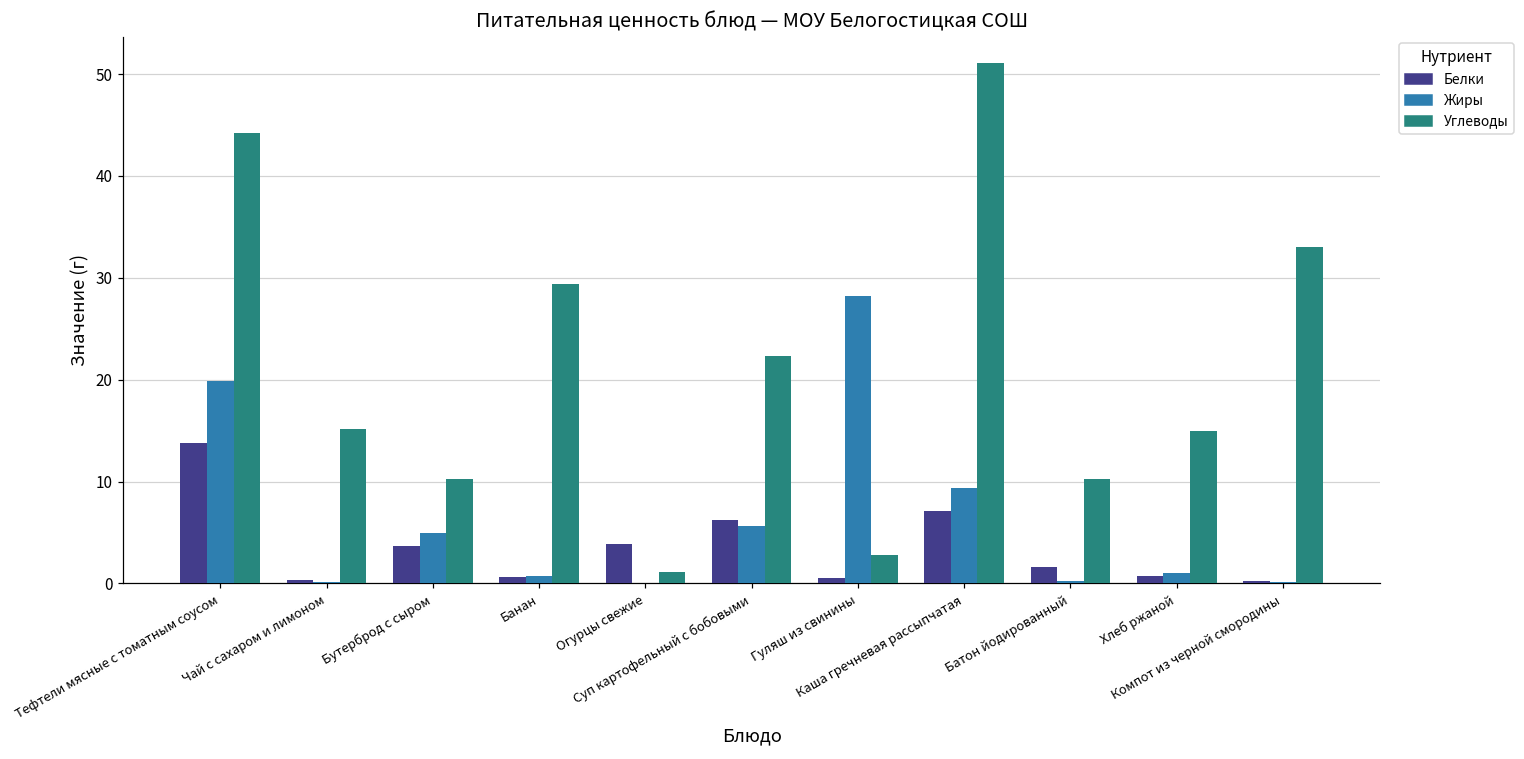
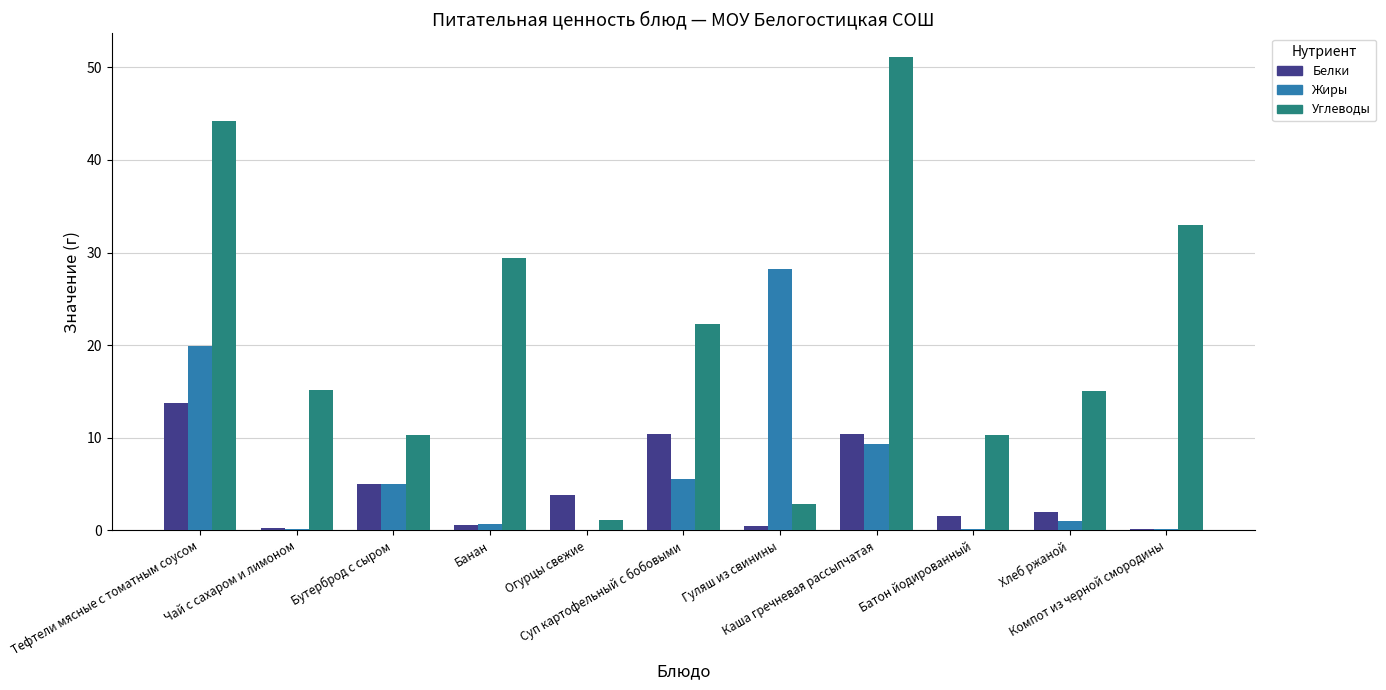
  {
    "Белки": {
      "Тефтели мясные с томатным соусом": 14,
      "Чай с сахаром и лимоном": 0,
-     "Бутерброд с сыром": 4,
+     "Бутерброд с сыром": 5,
      "Банан": 1,
      "Огурцы свежие": 4,
-     "Суп картофельный с бобовыми": 6,
+     "Суп картофельный с бобовыми": 10,
      "Гуляш из свинины": 1,
-     "Каша гречневая рассыпчатая": 7,
+     "Каша гречневая рассыпчатая": 10,
      "Батон йодированный": 2,
-     "Хлеб ржаной": 1
+     "Хлеб ржаной": 2
    }
  }
